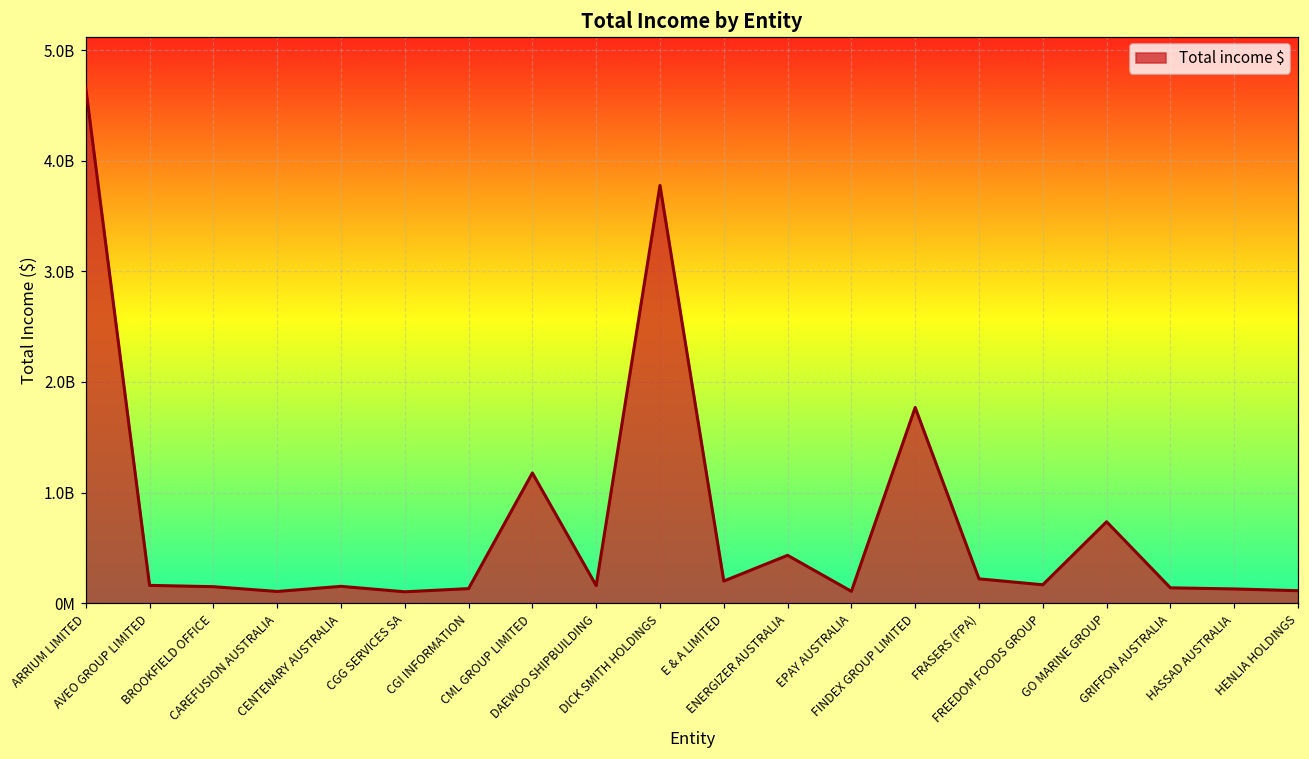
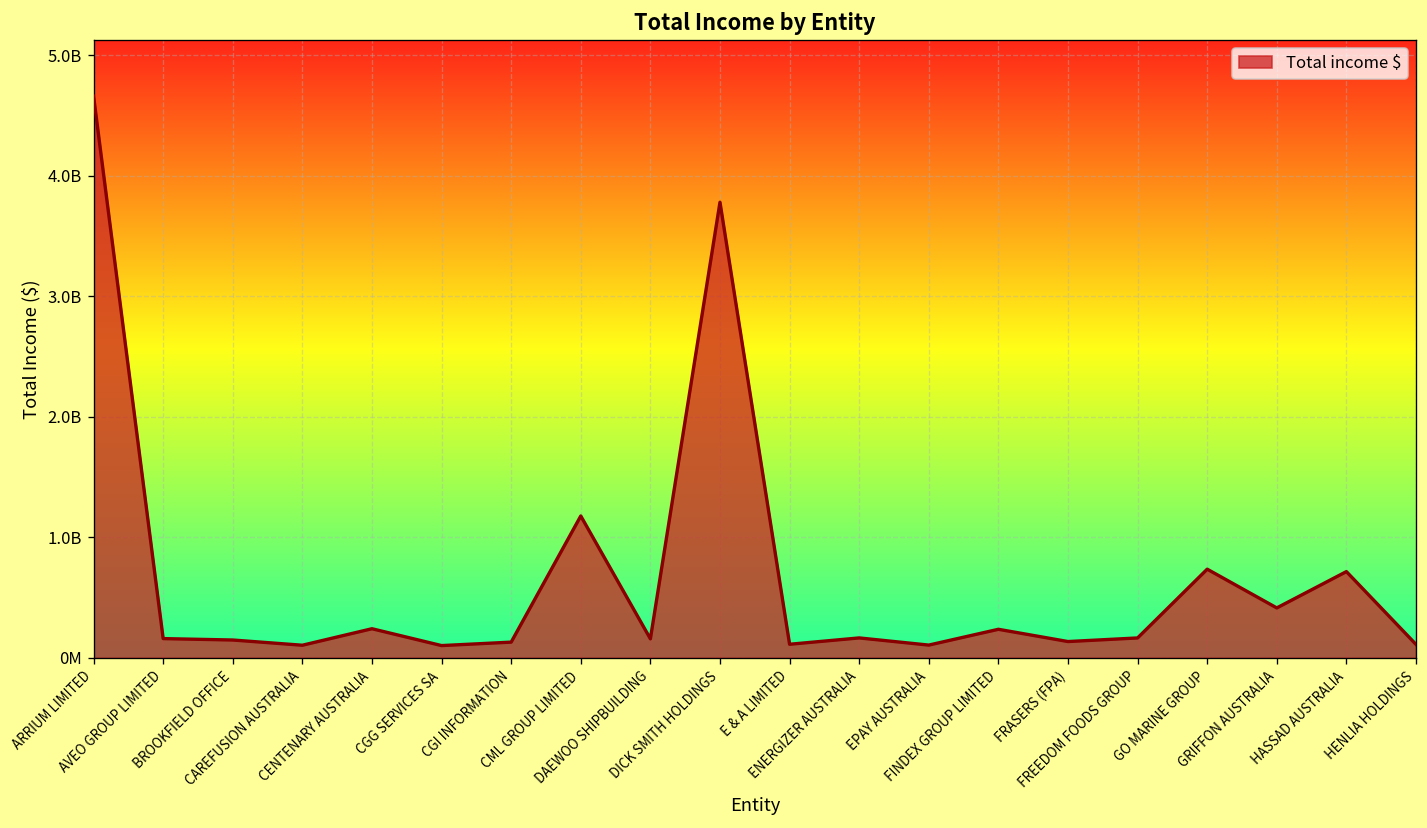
  {
    "ARRIUM LIMITED": 4660000000,
    "AVEO GROUP LIMITED": 160000000,
    "BROOKFIELD OFFICE": 150000000,
    "CAREFUSION AUSTRALIA": 100000000,
-   "CENTENARY AUSTRALIA": 150000000,
+   "CENTENARY AUSTRALIA": 240000000,
    "CGG SERVICES SA": 100000000,
    "CGI INFORMATION": 130000000,
    "CML GROUP LIMITED": 1180000000,
    "DAEWOO SHIPBUILDING": 160000000,
    "DICK SMITH HOLDINGS": 3780000000,
-   "E & A LIMITED": 200000000,
-   "ENERGIZER AUSTRALIA": 430000000,
+   "E & A LIMITED": 110000000,
+   "ENERGIZER AUSTRALIA": 170000000,
    "EPAY AUSTRALIA": 110000000,
-   "FINDEX GROUP LIMITED": 1770000000,
-   "FRASERS (FPA)": 220000000,
+   "FINDEX GROUP LIMITED": 240000000,
+   "FRASERS (FPA)": 140000000,
    "FREEDOM FOODS GROUP": 160000000,
    "GO MARINE GROUP": 740000000,
-   "GRIFFON AUSTRALIA": 140000000,
-   "HASSAD AUSTRALIA": 130000000,
+   "GRIFFON AUSTRALIA": 410000000,
+   "HASSAD AUSTRALIA": 720000000,
    "HENLIA HOLDINGS": 110000000
  }
